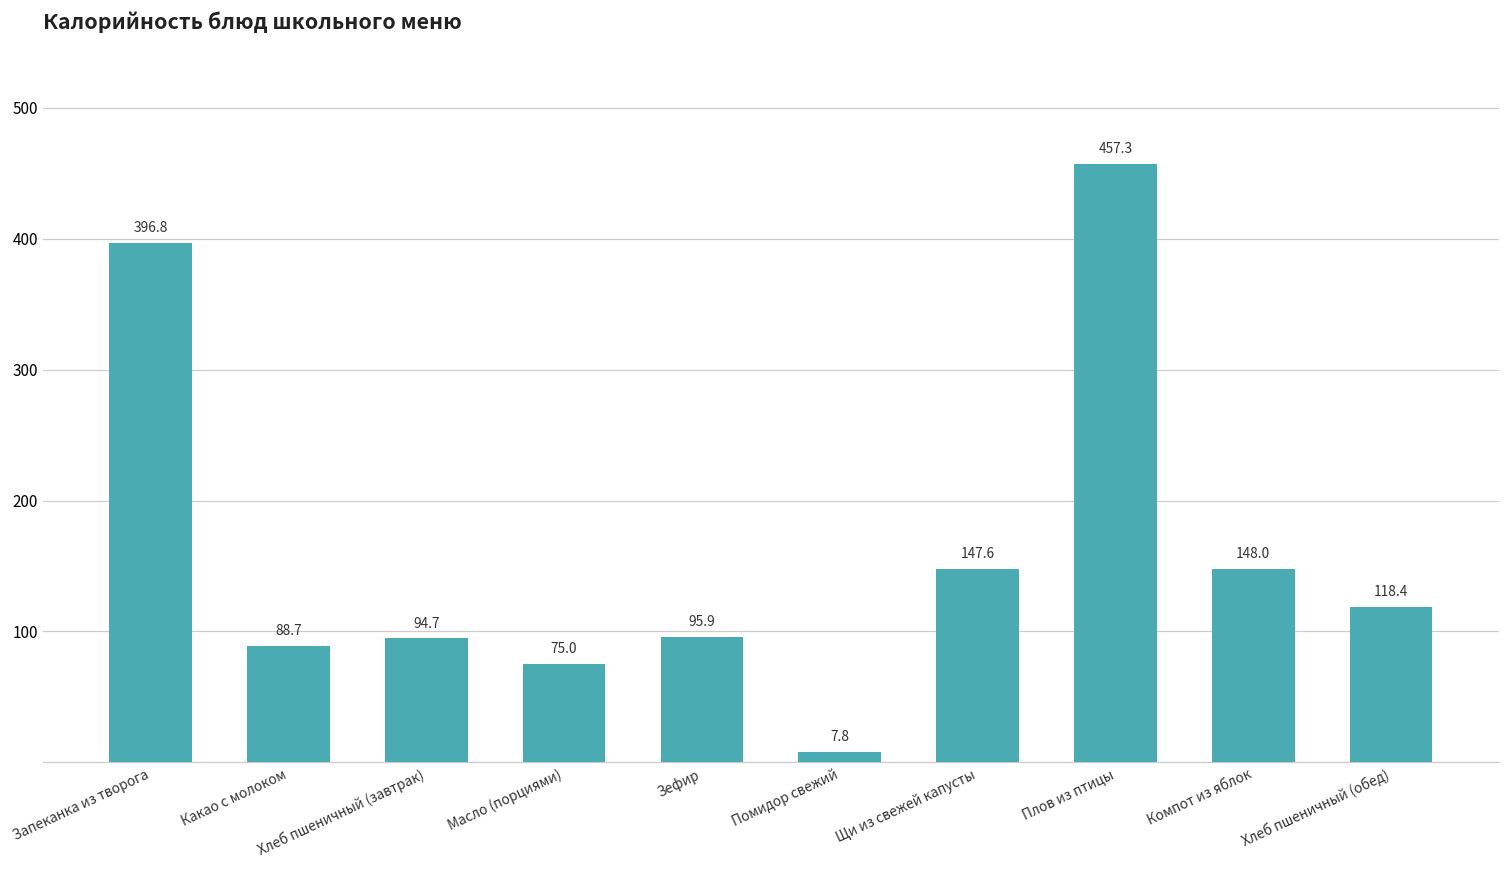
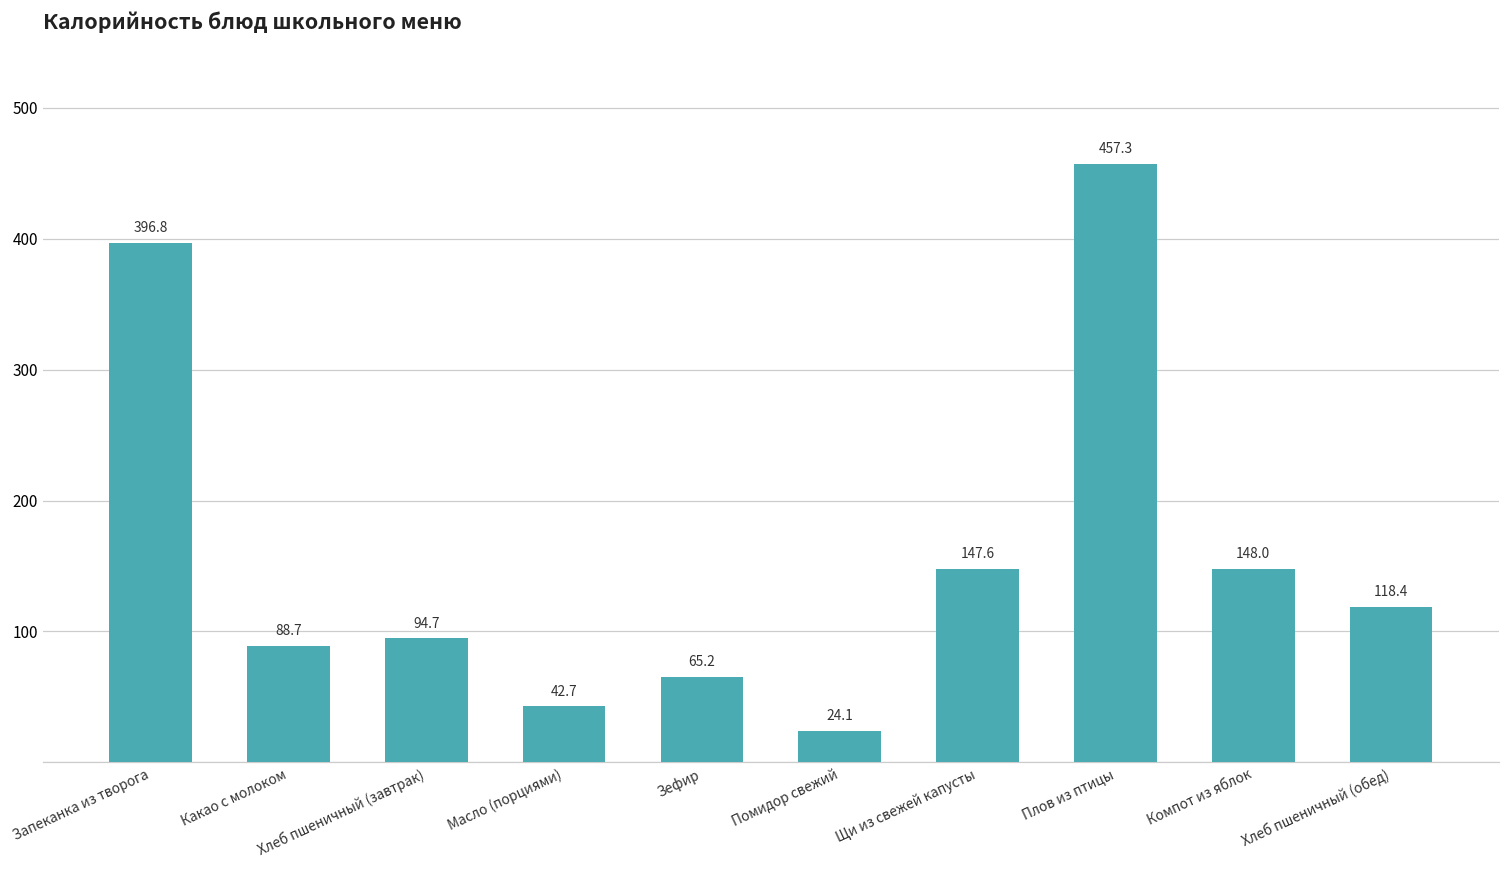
  {
    "Запеканка из творога": 396.8,
    "Какао с молоком": 88.7,
    "Хлеб пшеничный (завтрак)": 94.7,
-   "Масло (порциями)": 75.0,
-   "Зефир": 95.9,
-   "Помидор свежий": 7.8,
+   "Масло (порциями)": 42.7,
+   "Зефир": 65.2,
+   "Помидор свежий": 24.1,
    "Щи из свежей капусты": 147.6,
    "Плов из птицы": 457.3,
    "Компот из яблок": 148.0,
    "Хлеб пшеничный (обед)": 118.4
  }
